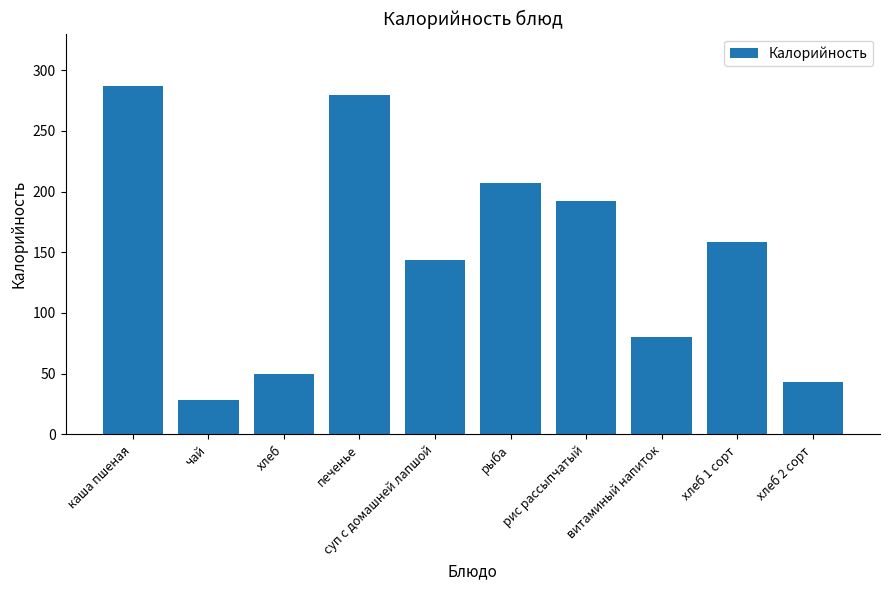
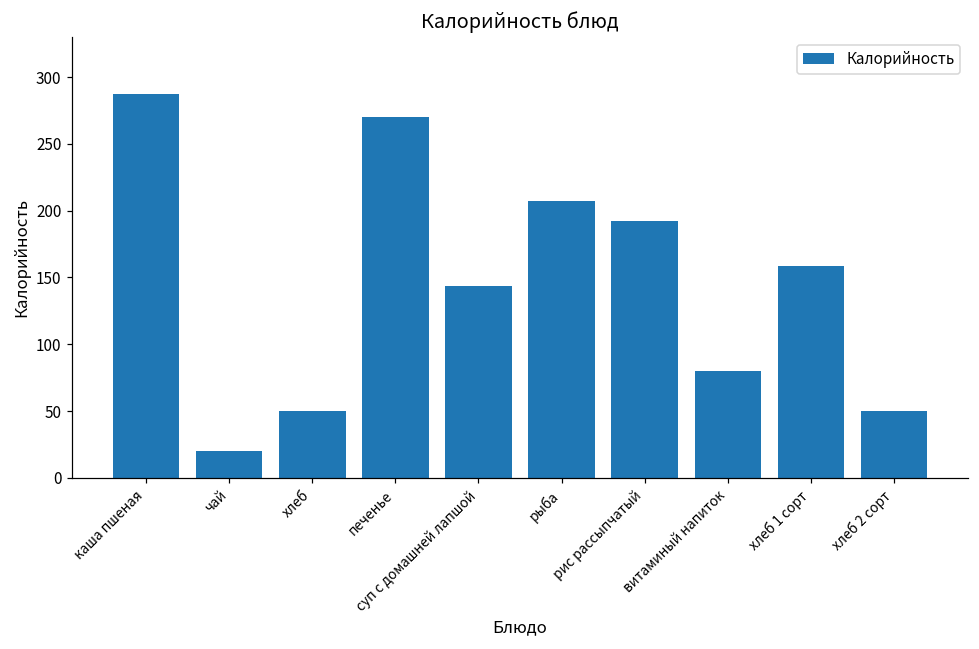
  {
    "каша пшеная": 287,
-   "чай": 28,
+   "чай": 20,
    "хлеб": 50,
-   "печенье": 279,
+   "печенье": 270,
    "суп с домашней лапшой": 143,
    "рыба": 207,
    "рис рассыпчатый": 192,
    "витаминый напиток": 80,
    "хлеб 1 сорт": 159,
-   "хлеб 2 сорт": 43
+   "хлеб 2 сорт": 50
  }
